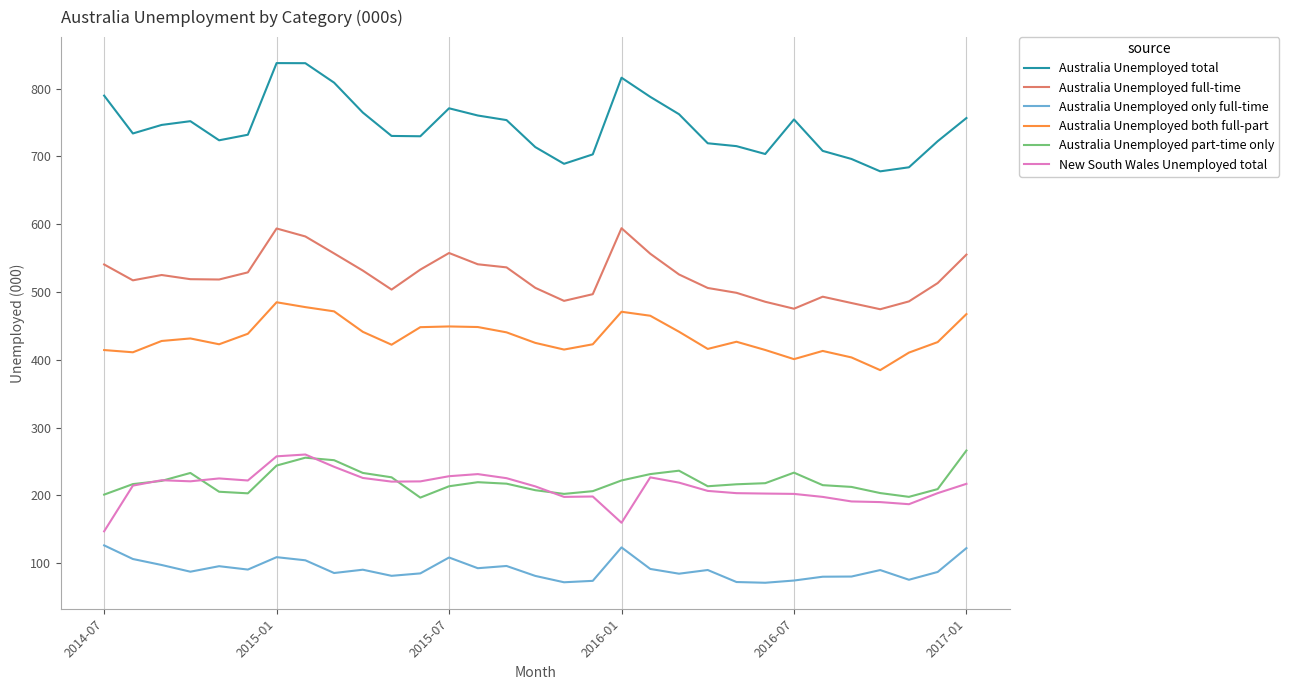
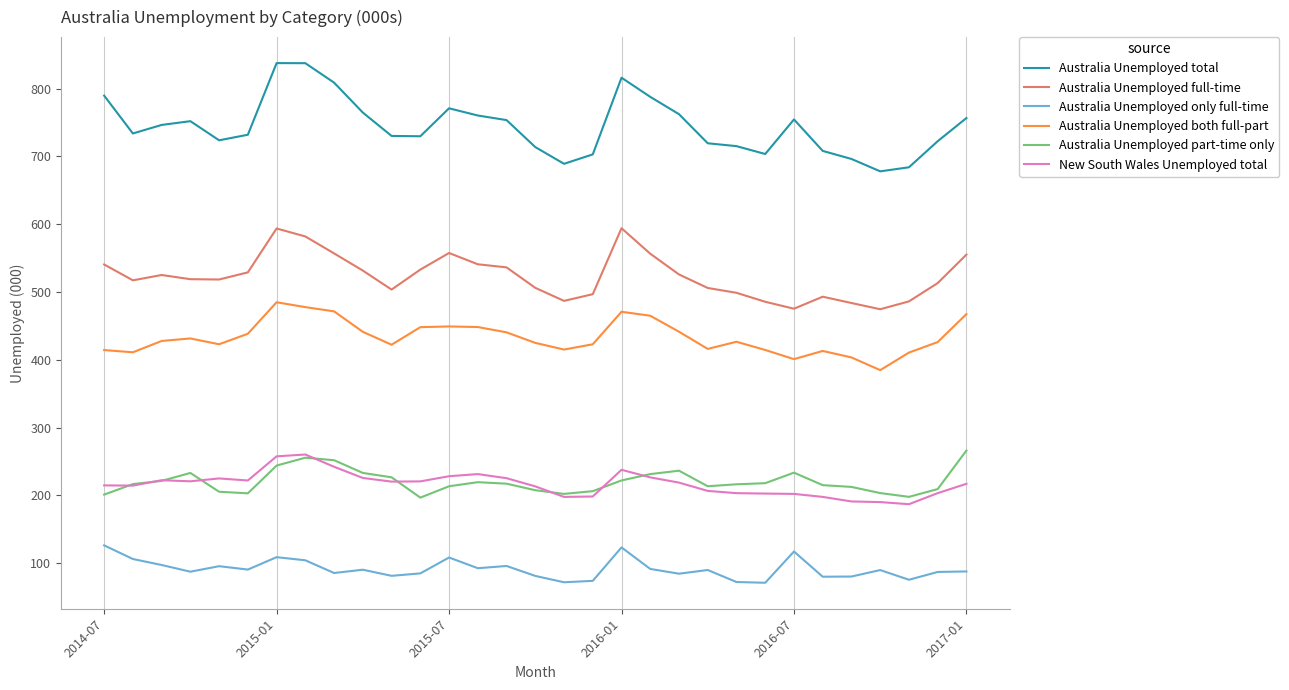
  {
    "Australia Unemployed total": {
      "2014-07": 790,
      "2015-01": 840,
      "2015-07": 770,
      "2016-01": 820,
      "2016-07": 750,
      "2017-01": 760
    },
    "Australia Unemployed only full-time": {
      "2014-07": 130,
      "2015-01": 110,
      "2015-07": 110,
      "2016-01": 120,
-     "2016-07": 70,
-     "2017-01": 120
+     "2016-07": 120,
+     "2017-01": 90
    },
    "Australia Unemployed part-time only": {
      "2014-07": 200,
      "2015-01": 240,
      "2015-07": 210,
      "2016-01": 220,
      "2016-07": 230,
      "2017-01": 270
    },
    "New South Wales Unemployed total": {
-     "2014-07": 150,
+     "2014-07": 210,
      "2015-01": 260,
      "2015-07": 230,
-     "2016-01": 160,
+     "2016-01": 240,
      "2016-07": 200,
      "2017-01": 220
    }
  }
